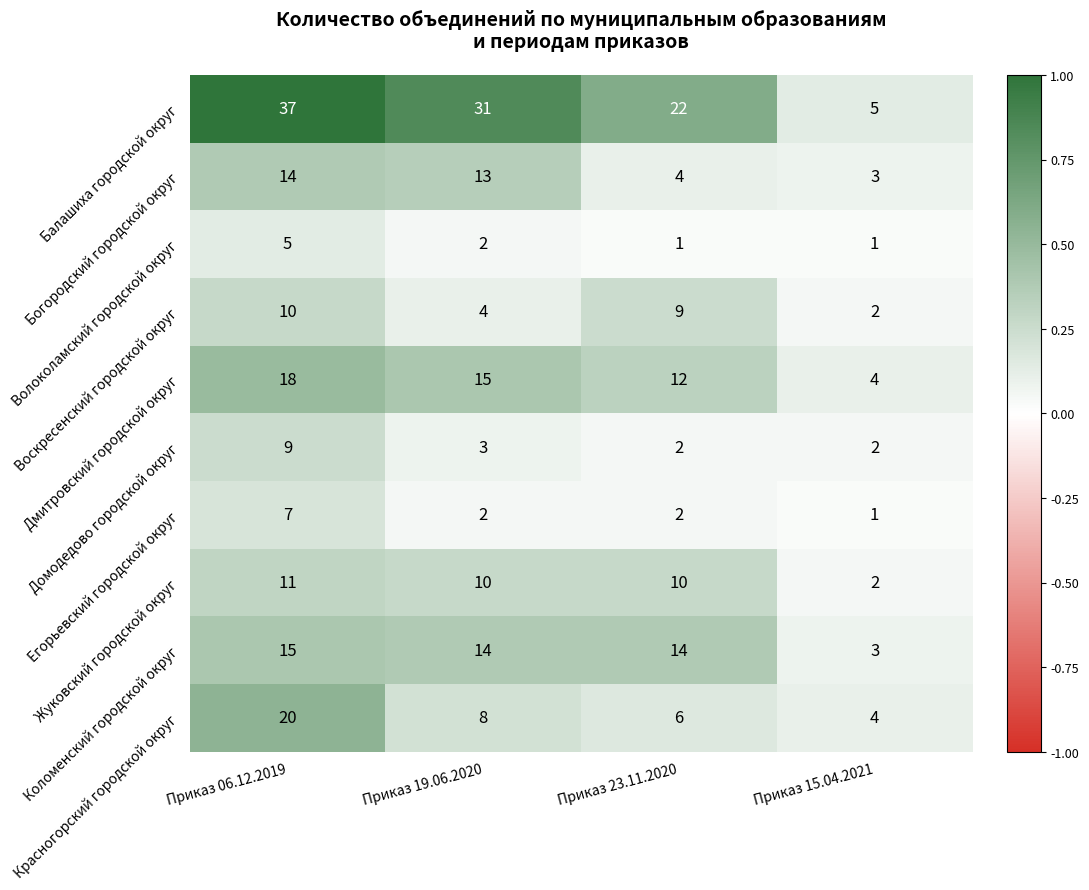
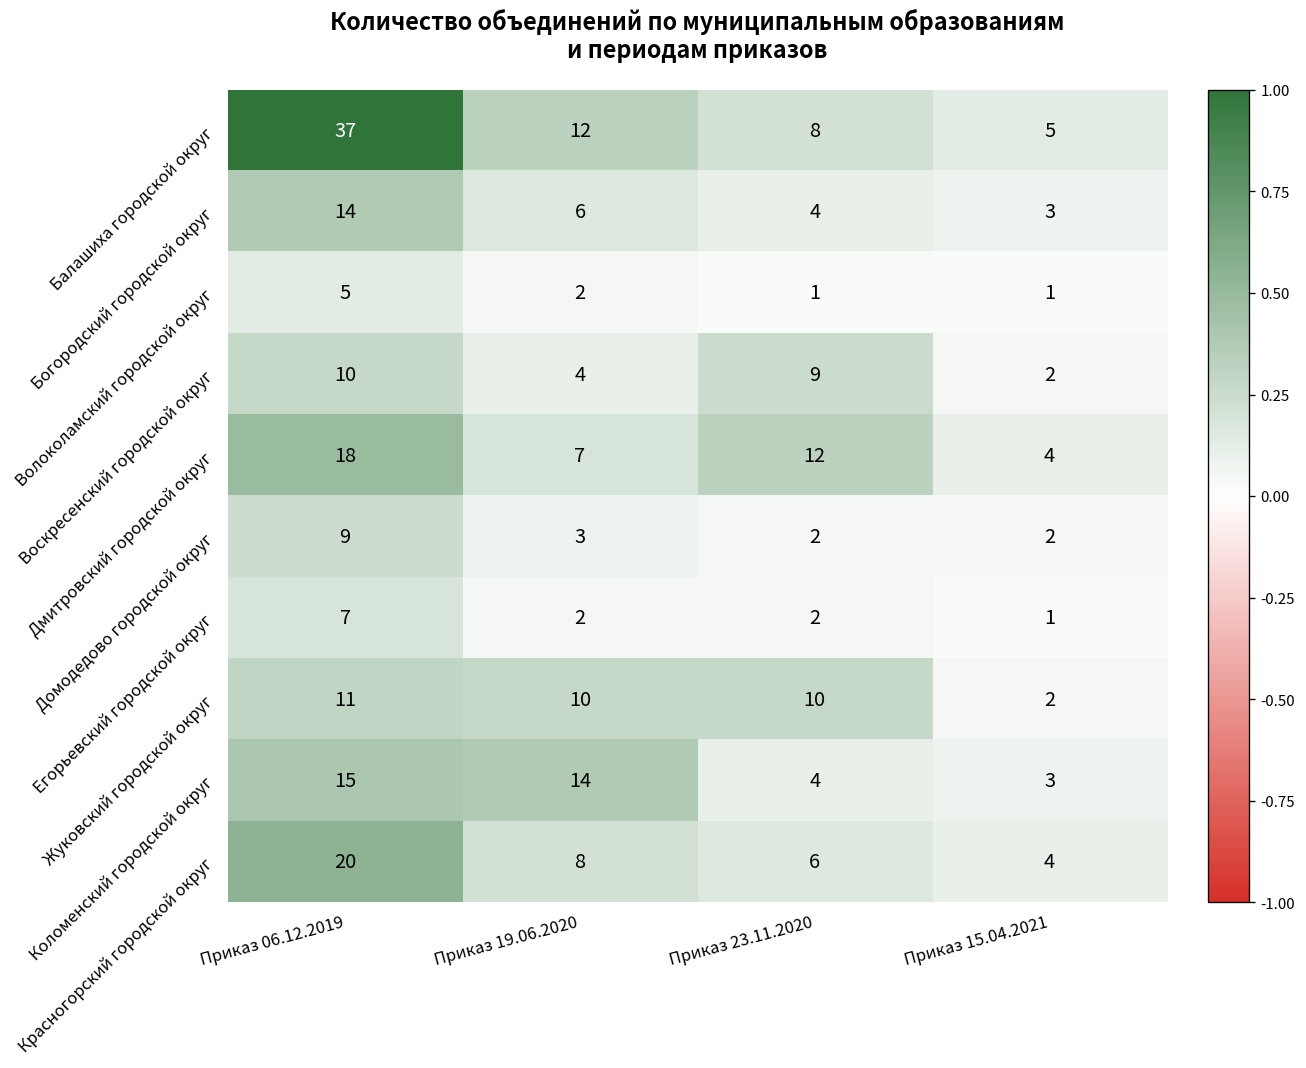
  {
    "Балашиха городской округ": {
      "Приказ 06.12.2019": 37,
-     "Приказ 19.06.2020": 31,
-     "Приказ 23.11.2020": 22,
+     "Приказ 19.06.2020": 12,
+     "Приказ 23.11.2020": 8,
      "Приказ 15.04.2021": 5
    },
    "Богородский городской округ": {
      "Приказ 06.12.2019": 14,
-     "Приказ 19.06.2020": 13,
+     "Приказ 19.06.2020": 6,
      "Приказ 23.11.2020": 4,
      "Приказ 15.04.2021": 3
    },
    "Волоколамский городской округ": {
      "Приказ 06.12.2019": 5,
      "Приказ 19.06.2020": 2,
      "Приказ 23.11.2020": 1,
      "Приказ 15.04.2021": 1
    },
    "Воскресенский городской округ": {
      "Приказ 06.12.2019": 10,
      "Приказ 19.06.2020": 4,
      "Приказ 23.11.2020": 9,
      "Приказ 15.04.2021": 2
    },
    "Дмитровский городской округ": {
      "Приказ 06.12.2019": 18,
-     "Приказ 19.06.2020": 15,
+     "Приказ 19.06.2020": 7,
      "Приказ 23.11.2020": 12,
      "Приказ 15.04.2021": 4
    },
    "Домодедово городской округ": {
      "Приказ 06.12.2019": 9,
      "Приказ 19.06.2020": 3,
      "Приказ 23.11.2020": 2,
      "Приказ 15.04.2021": 2
    },
    "Егорьевский городской округ": {
      "Приказ 06.12.2019": 7,
      "Приказ 19.06.2020": 2,
      "Приказ 23.11.2020": 2,
      "Приказ 15.04.2021": 1
    },
    "Жуковский городской округ": {
      "Приказ 06.12.2019": 11,
      "Приказ 19.06.2020": 10,
      "Приказ 23.11.2020": 10,
      "Приказ 15.04.2021": 2
    },
    "Коломенский городской округ": {
      "Приказ 06.12.2019": 15,
      "Приказ 19.06.2020": 14,
-     "Приказ 23.11.2020": 14,
+     "Приказ 23.11.2020": 4,
      "Приказ 15.04.2021": 3
    },
    "Красногорский городской округ": {
      "Приказ 06.12.2019": 20,
      "Приказ 19.06.2020": 8,
      "Приказ 23.11.2020": 6,
      "Приказ 15.04.2021": 4
    }
  }
